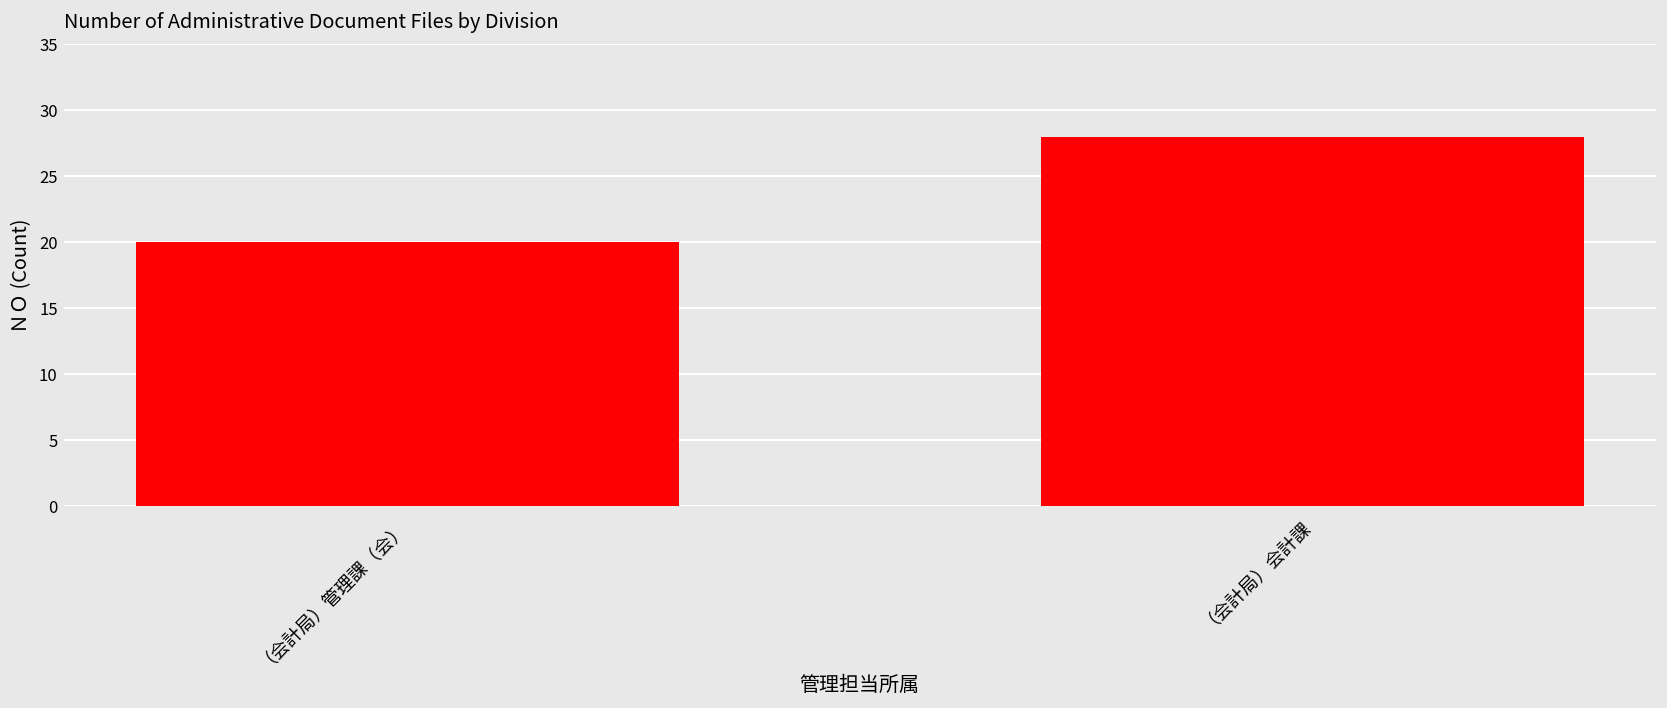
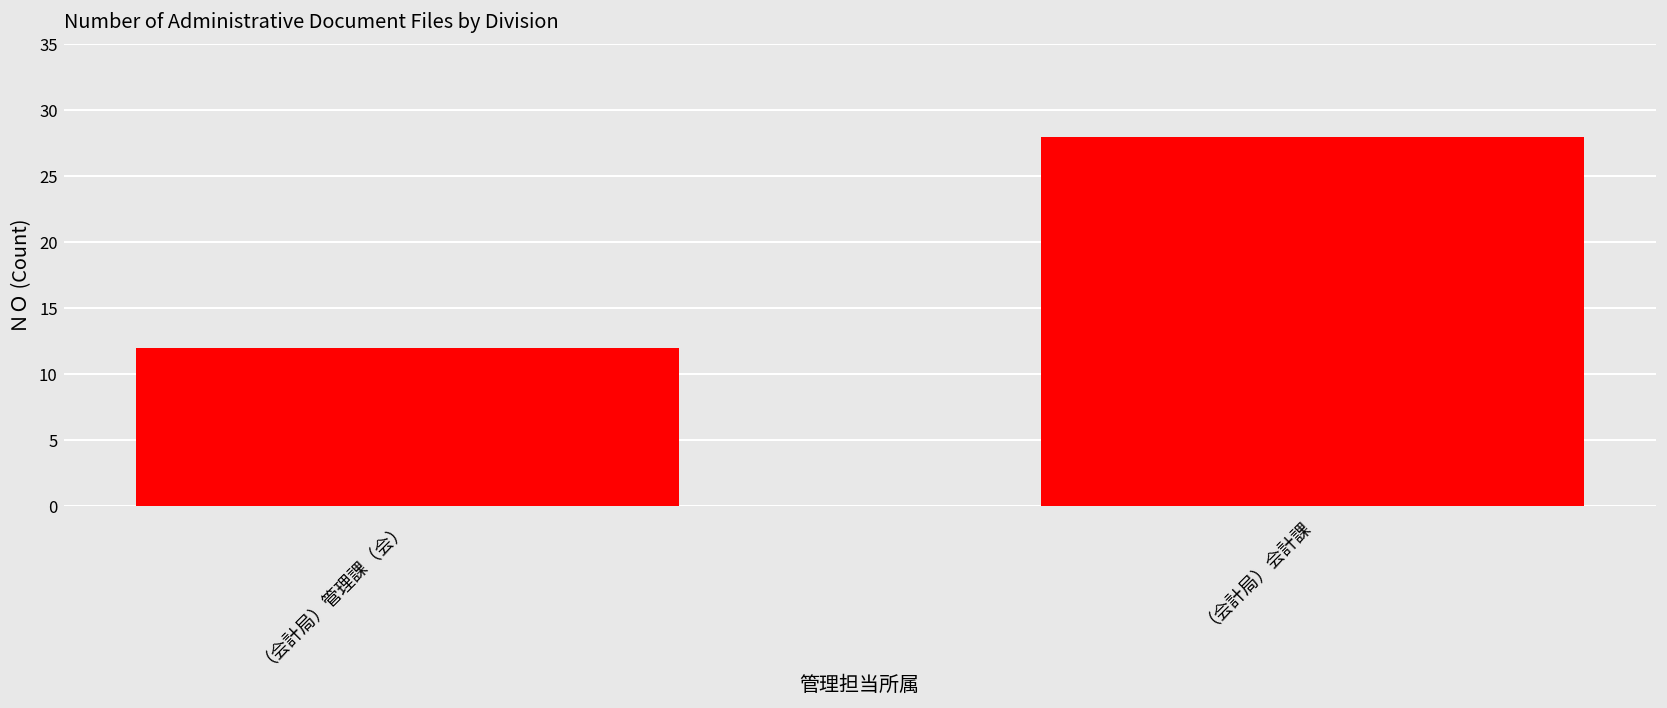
  {
-   "（会計局）管理課（会）": 20,
+   "（会計局）管理課（会）": 12,
    "（会計局）会計課": 28
  }
